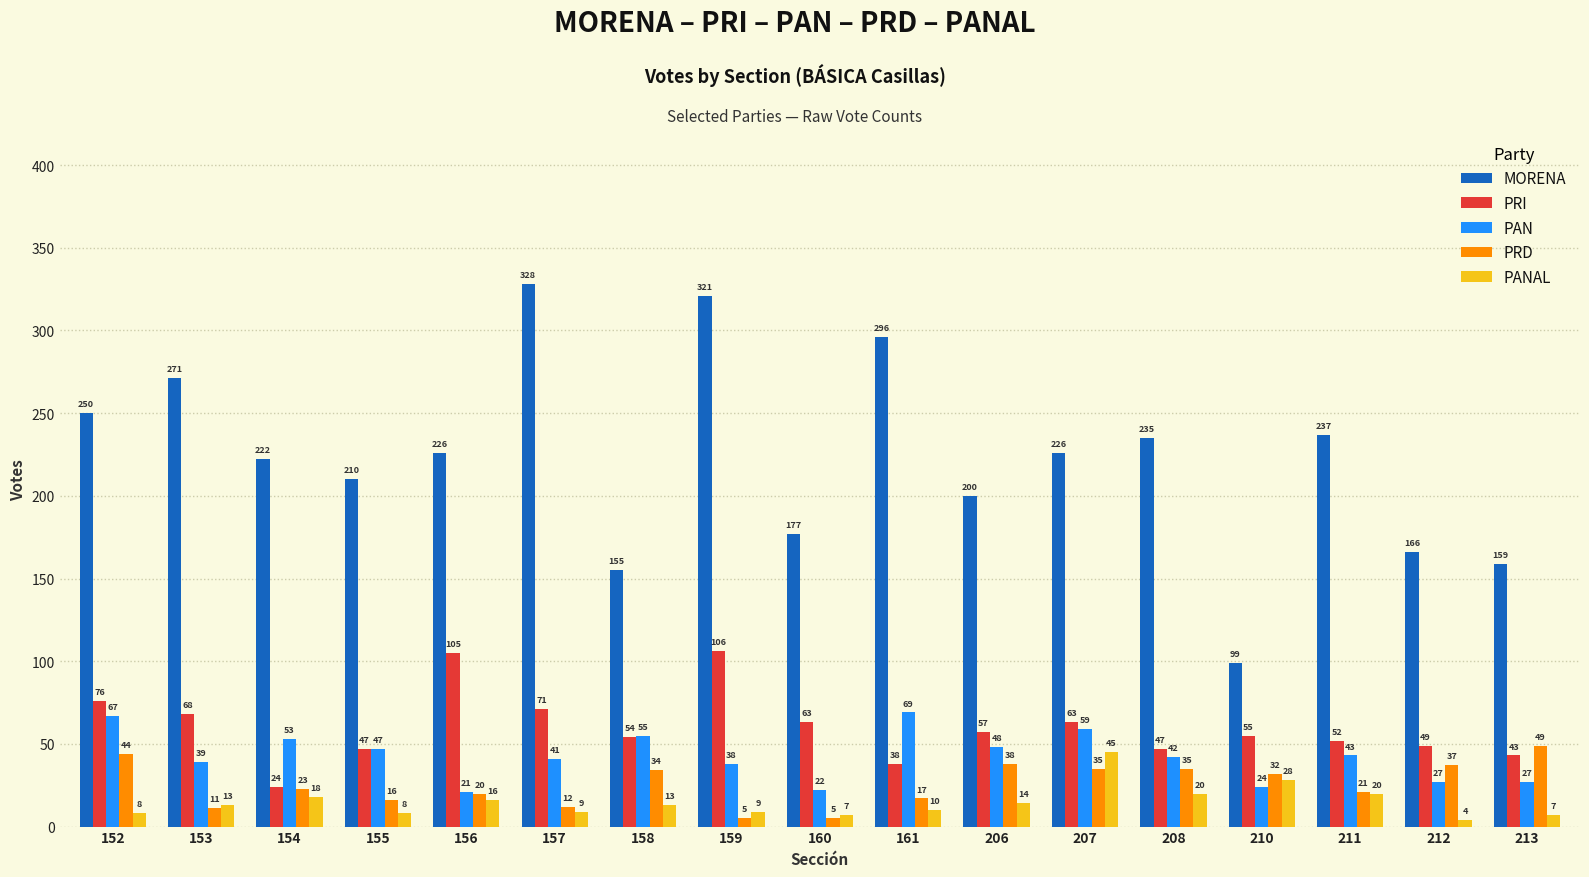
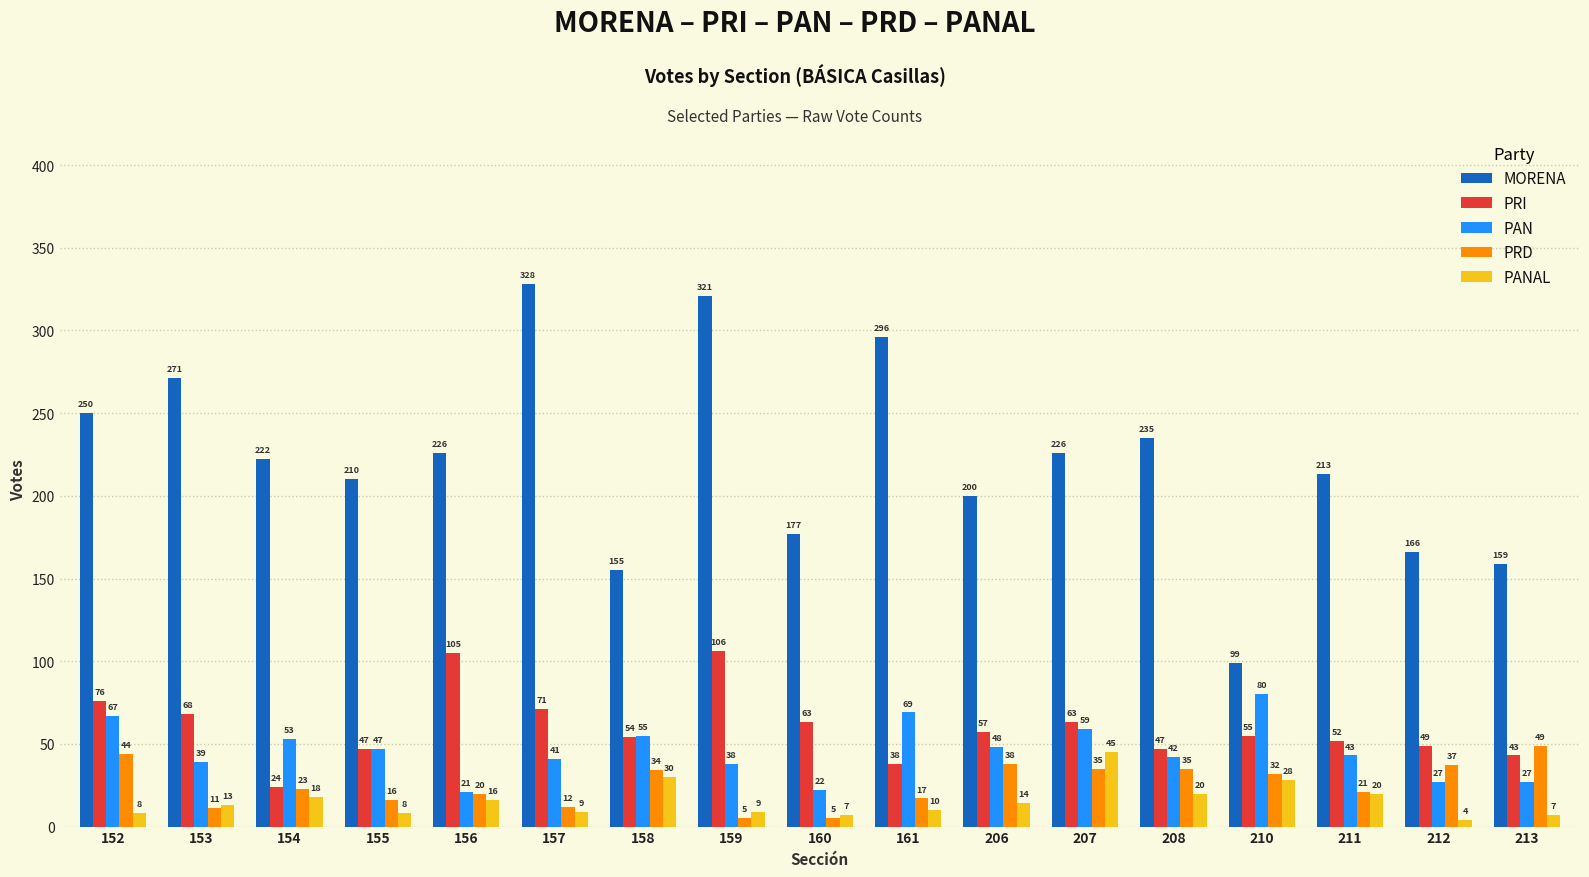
  {
    "MORENA": {
      "152": 250,
      "153": 271,
      "154": 222,
      "155": 210,
      "156": 226,
      "157": 328,
      "158": 155,
      "159": 321,
      "160": 177,
      "161": 296,
      "206": 200,
      "207": 226,
      "208": 235,
      "210": 99,
-     "211": 237,
+     "211": 213,
      "212": 166,
      "213": 159
    },
    "PRI": {
      "152": 76,
      "153": 68,
      "154": 24,
      "155": 47,
      "156": 105,
      "157": 71,
      "158": 54,
      "159": 106,
      "160": 63,
      "161": 38,
      "206": 57,
      "207": 63,
      "208": 47,
      "210": 55,
      "211": 52,
      "212": 49,
      "213": 43
    },
    "PAN": {
      "152": 67,
      "153": 39,
      "154": 53,
      "155": 47,
      "156": 21,
      "157": 41,
      "158": 55,
      "159": 38,
      "160": 22,
      "161": 69,
      "206": 48,
      "207": 59,
      "208": 42,
-     "210": 24,
+     "210": 80,
      "211": 43,
      "212": 27,
      "213": 27
    },
    "PRD": {
      "152": 44,
      "153": 11,
      "154": 23,
      "155": 16,
      "156": 20,
      "157": 12,
      "158": 34,
      "159": 5,
      "160": 5,
      "161": 17,
      "206": 38,
      "207": 35,
      "208": 35,
      "210": 32,
      "211": 21,
      "212": 37,
      "213": 49
    },
    "PANAL": {
      "152": 8,
      "153": 13,
      "154": 18,
      "155": 8,
      "156": 16,
      "157": 9,
-     "158": 13,
+     "158": 30,
      "159": 9,
      "160": 7,
      "161": 10,
      "206": 14,
      "207": 45,
      "208": 20,
      "210": 28,
      "211": 20,
      "212": 4,
      "213": 7
    }
  }
